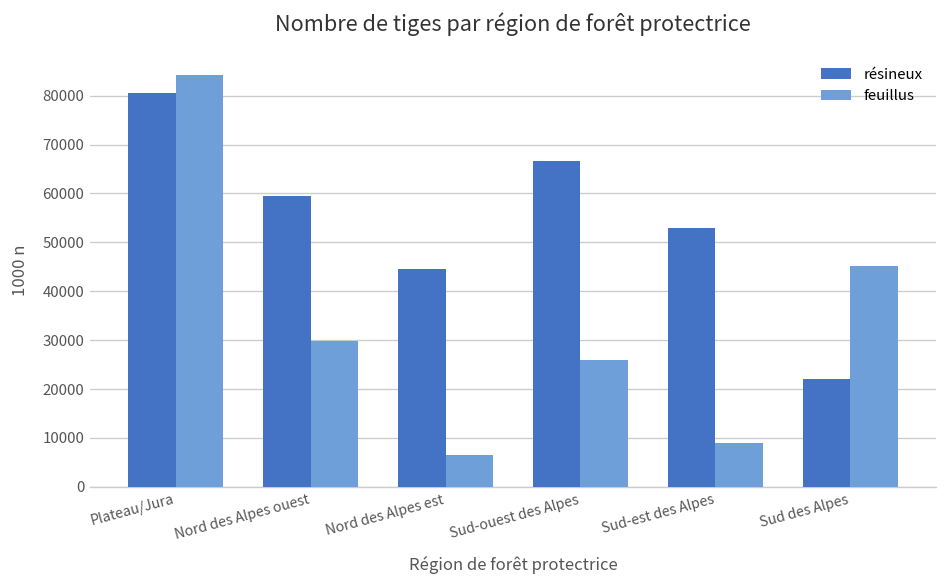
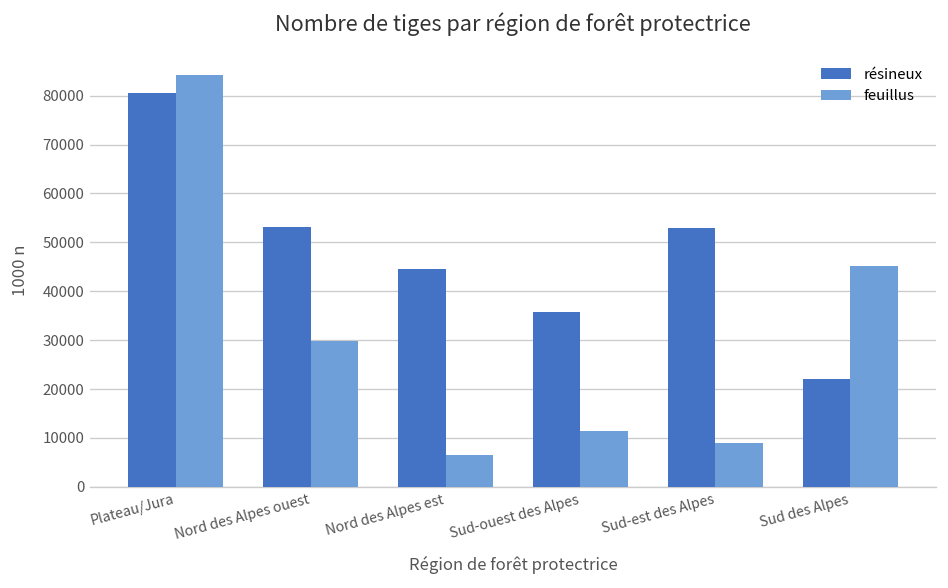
  {
    "résineux": {
      "Plateau/Jura": 81000,
-     "Nord des Alpes ouest": 59000,
+     "Nord des Alpes ouest": 53000,
      "Nord des Alpes est": 45000,
-     "Sud-ouest des Alpes": 67000,
+     "Sud-ouest des Alpes": 36000,
      "Sud-est des Alpes": 53000,
      "Sud des Alpes": 22000
    },
    "feuillus": {
      "Plateau/Jura": 84000,
      "Nord des Alpes ouest": 30000,
      "Nord des Alpes est": 6000,
-     "Sud-ouest des Alpes": 26000,
+     "Sud-ouest des Alpes": 11000,
      "Sud-est des Alpes": 9000,
      "Sud des Alpes": 45000
    }
  }
